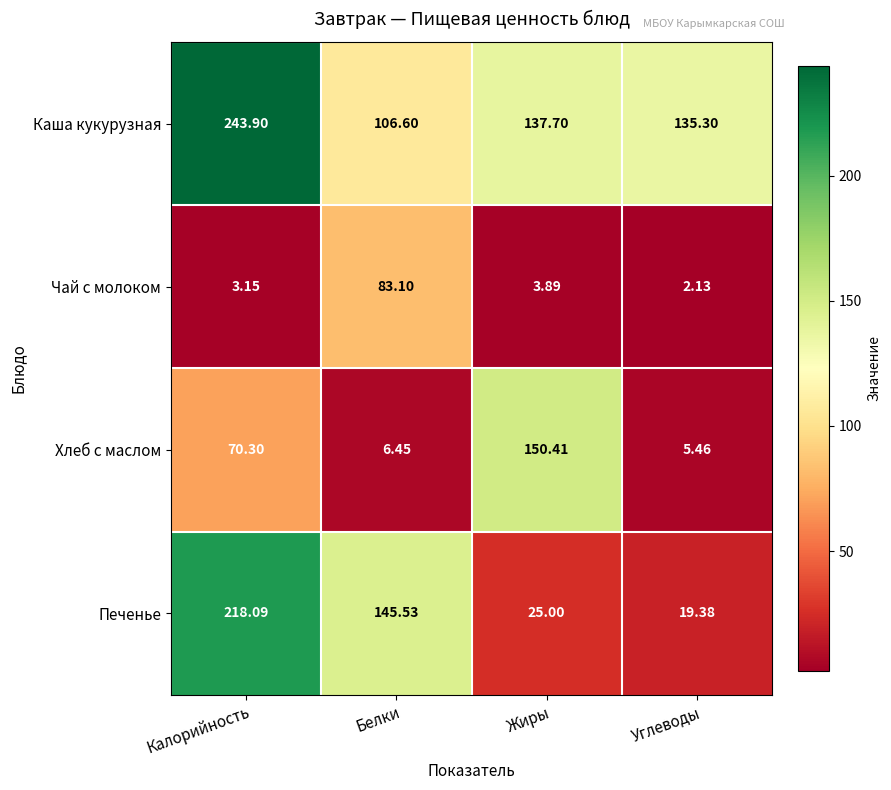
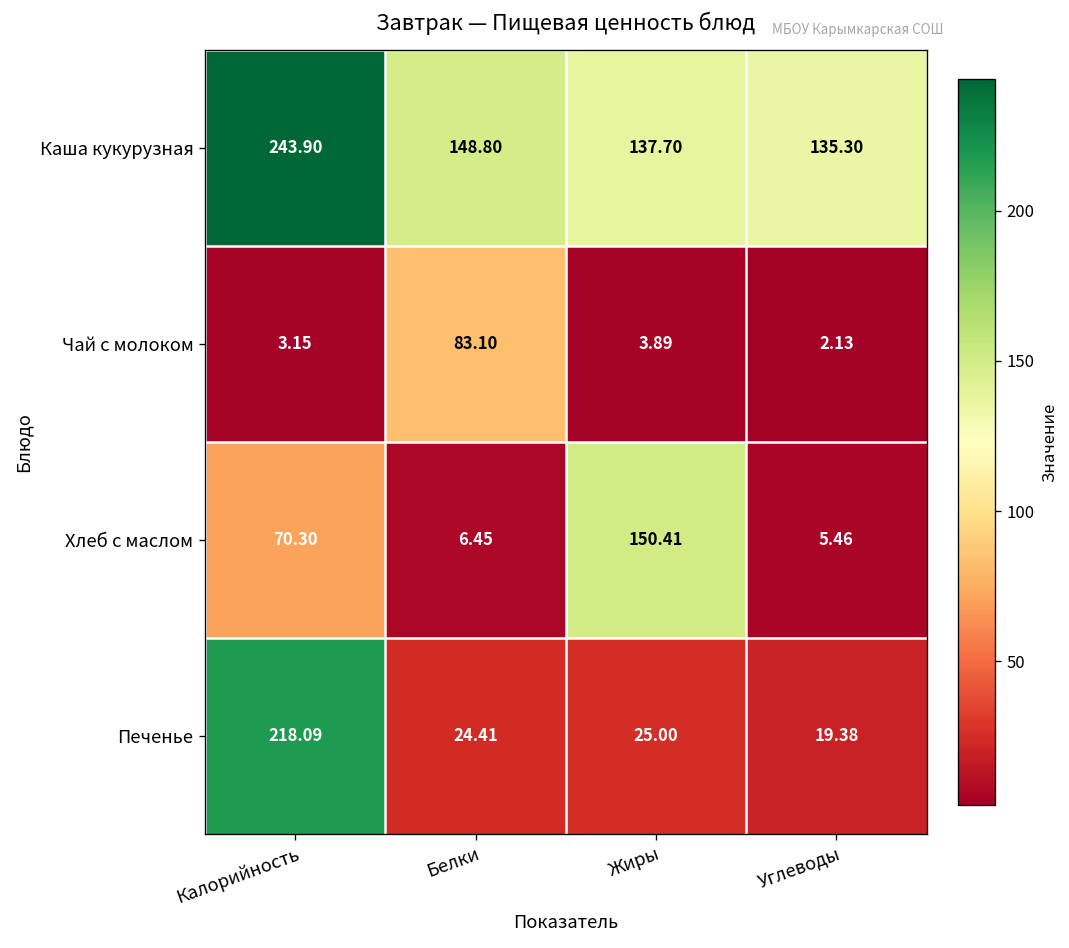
  {
    "Каша кукурузная": {
      "Калорийность": 243.90,
-     "Белки": 106.60,
+     "Белки": 148.80,
      "Жиры": 137.70,
      "Углеводы": 135.30
    },
    "Чай с молоком": {
      "Калорийность": 3.15,
      "Белки": 83.10,
      "Жиры": 3.89,
      "Углеводы": 2.13
    },
    "Хлеб с маслом": {
      "Калорийность": 70.30,
      "Белки": 6.45,
      "Жиры": 150.41,
      "Углеводы": 5.46
    },
    "Печенье": {
      "Калорийность": 218.09,
-     "Белки": 145.53,
+     "Белки": 24.41,
      "Жиры": 25.00,
      "Углеводы": 19.38
    }
  }
